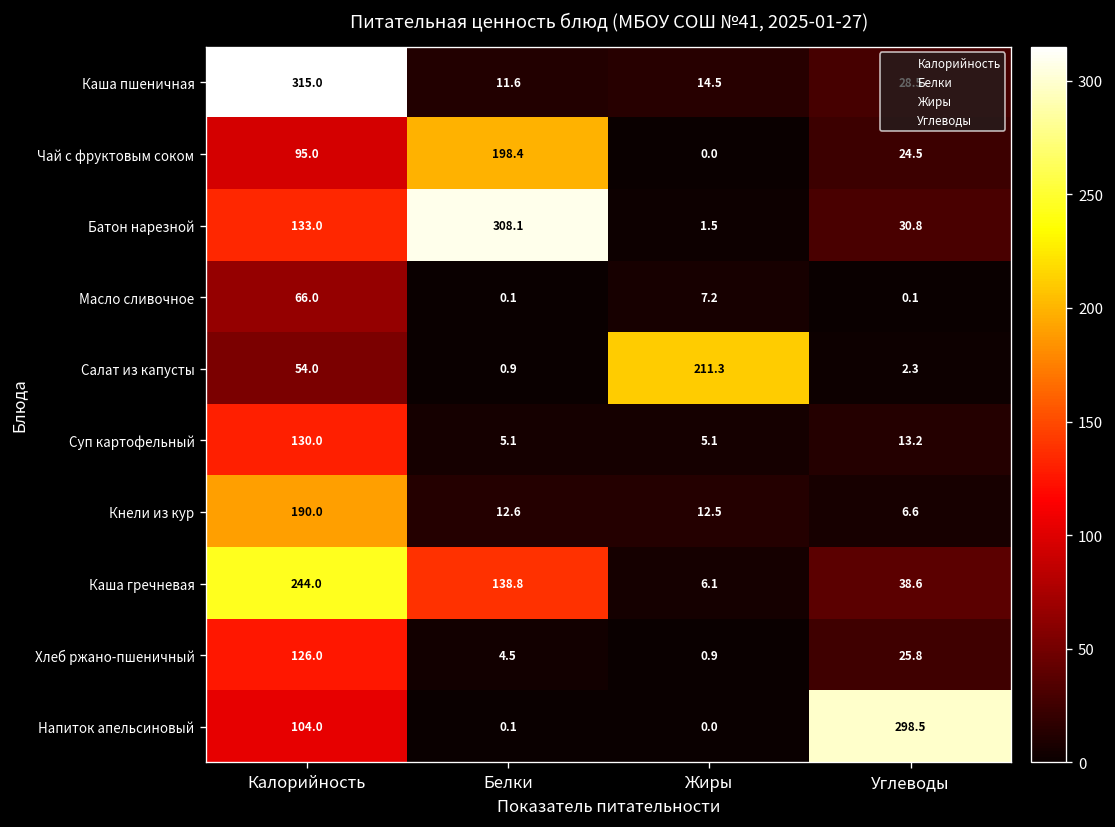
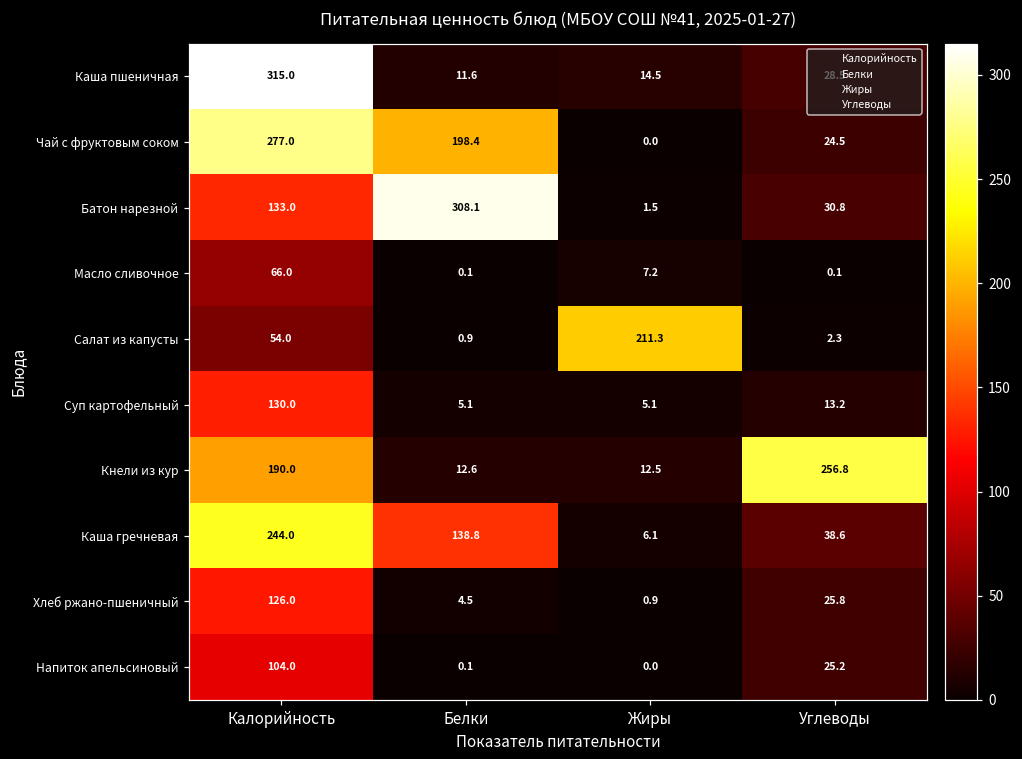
  {
    "Каша пшеничная": {
      "Калорийность": 315.0,
      "Белки": 11.6,
      "Жиры": 14.5
    },
    "Чай с фруктовым соком": {
-     "Калорийность": 95.0,
+     "Калорийность": 277.0,
      "Белки": 198.4,
      "Жиры": 0.0,
      "Углеводы": 24.5
    },
    "Батон нарезной": {
      "Калорийность": 133.0,
      "Белки": 308.1,
      "Жиры": 1.5,
      "Углеводы": 30.8
    },
    "Масло сливочное": {
      "Калорийность": 66.0,
      "Белки": 0.1,
      "Жиры": 7.2,
      "Углеводы": 0.1
    },
    "Салат из капусты": {
      "Калорийность": 54.0,
      "Белки": 0.9,
      "Жиры": 211.3,
      "Углеводы": 2.3
    },
    "Суп картофельный": {
      "Калорийность": 130.0,
      "Белки": 5.1,
      "Жиры": 5.1,
      "Углеводы": 13.2
    },
    "Кнели из кур": {
      "Калорийность": 190.0,
      "Белки": 12.6,
      "Жиры": 12.5,
-     "Углеводы": 6.6
+     "Углеводы": 256.8
    },
    "Каша гречневая": {
      "Калорийность": 244.0,
      "Белки": 138.8,
      "Жиры": 6.1,
      "Углеводы": 38.6
    },
    "Хлеб ржано-пшеничный": {
      "Калорийность": 126.0,
      "Белки": 4.5,
      "Жиры": 0.9,
      "Углеводы": 25.8
    },
    "Напиток апельсиновый": {
      "Калорийность": 104.0,
      "Белки": 0.1,
      "Жиры": 0.0,
-     "Углеводы": 298.5
+     "Углеводы": 25.2
    }
  }
